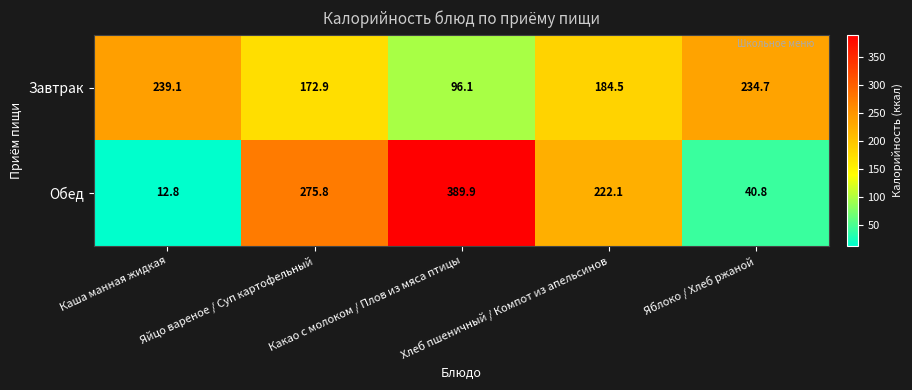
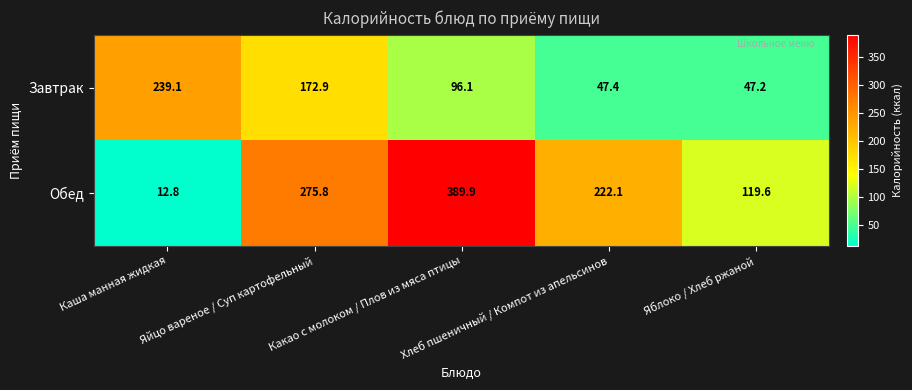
  {
    "Завтрак": {
      "Каша манная жидкая": 239.1,
      "Яйцо вареное / Суп картофельный": 172.9,
      "Какао с молоком / Плов из мяса птицы": 96.1,
-     "Хлеб пшеничный / Компот из апельсинов": 184.5,
-     "Яблоко / Хлеб ржаной": 234.7
+     "Хлеб пшеничный / Компот из апельсинов": 47.4,
+     "Яблоко / Хлеб ржаной": 47.2
    },
    "Обед": {
      "Каша манная жидкая": 12.8,
      "Яйцо вареное / Суп картофельный": 275.8,
      "Какао с молоком / Плов из мяса птицы": 389.9,
      "Хлеб пшеничный / Компот из апельсинов": 222.1,
-     "Яблоко / Хлеб ржаной": 40.8
+     "Яблоко / Хлеб ржаной": 119.6
    }
  }
